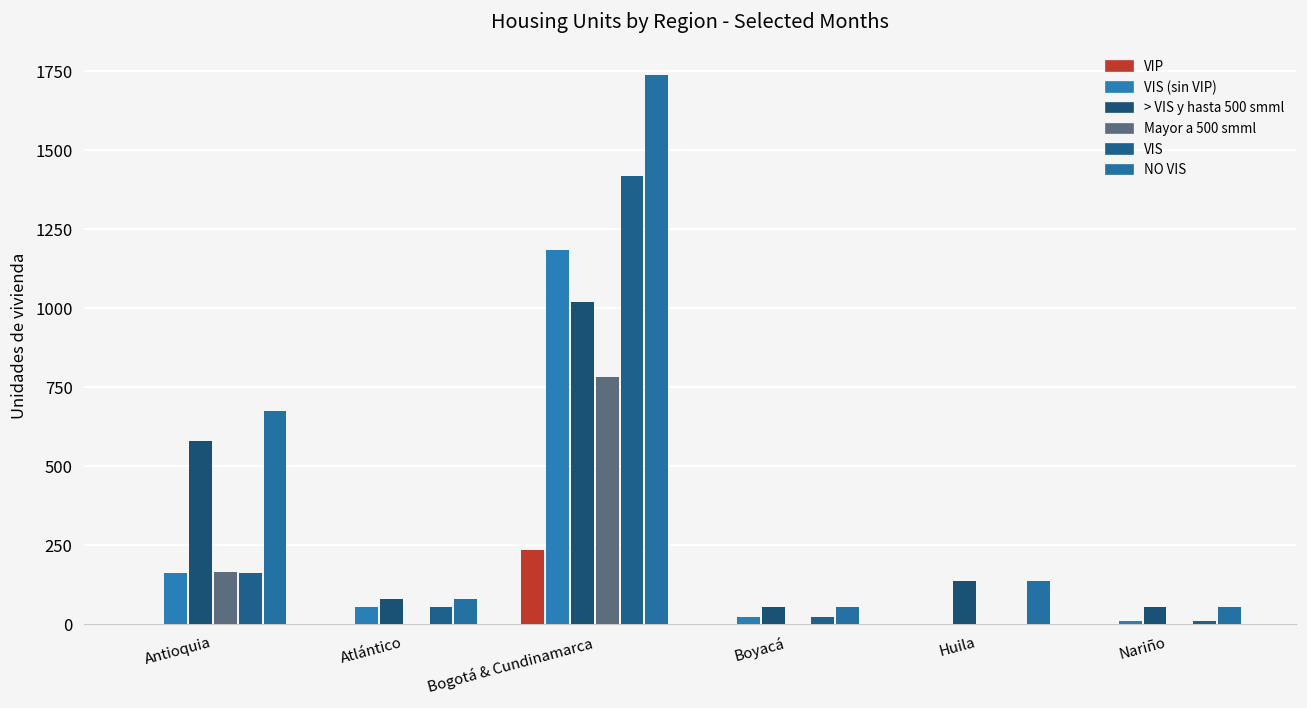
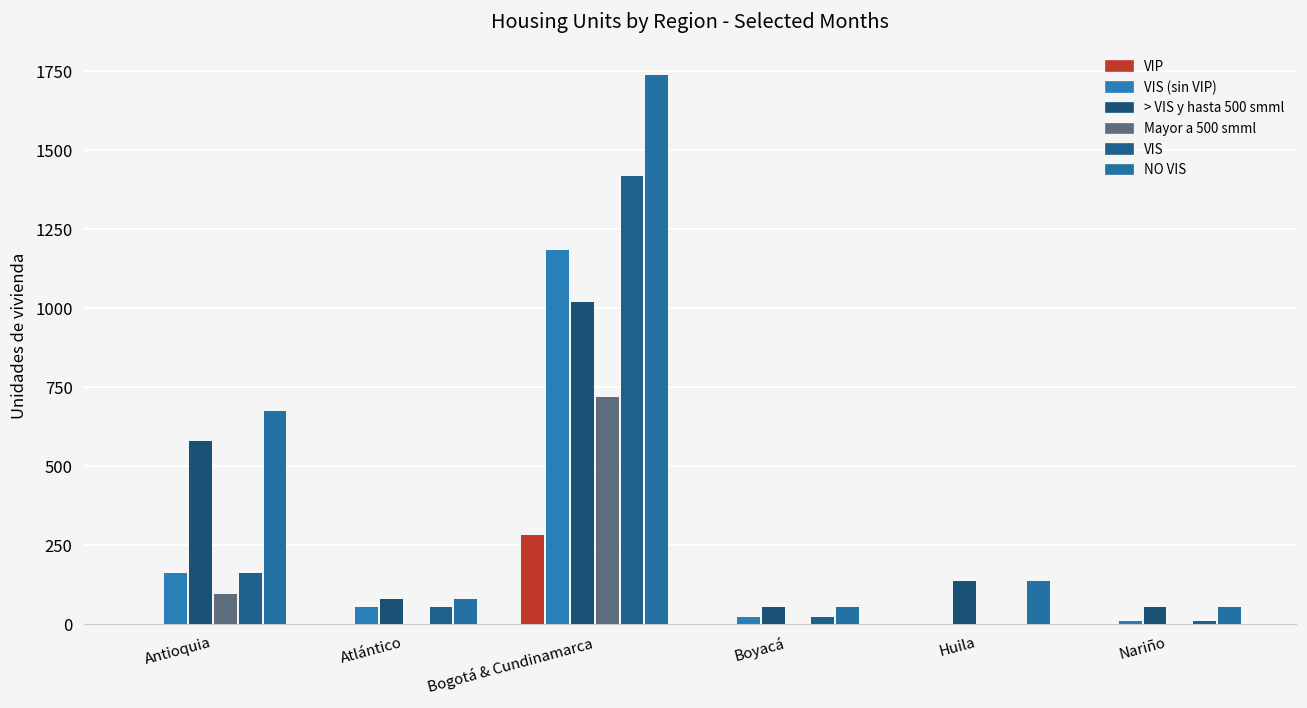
  {
    "VIP": {
      "Antioquia": 0,
      "Atlántico": 0,
-     "Bogotá & Cundinamarca": 240,
+     "Bogotá & Cundinamarca": 280,
      "Boyacá": 0,
      "Huila": 0,
      "Nariño": 0
    },
    "Mayor a 500 smml": {
-     "Antioquia": 170,
+     "Antioquia": 100,
      "Atlántico": 0,
-     "Bogotá & Cundinamarca": 780,
+     "Bogotá & Cundinamarca": 720,
      "Boyacá": 0,
      "Huila": 0,
      "Nariño": 0
    }
  }
